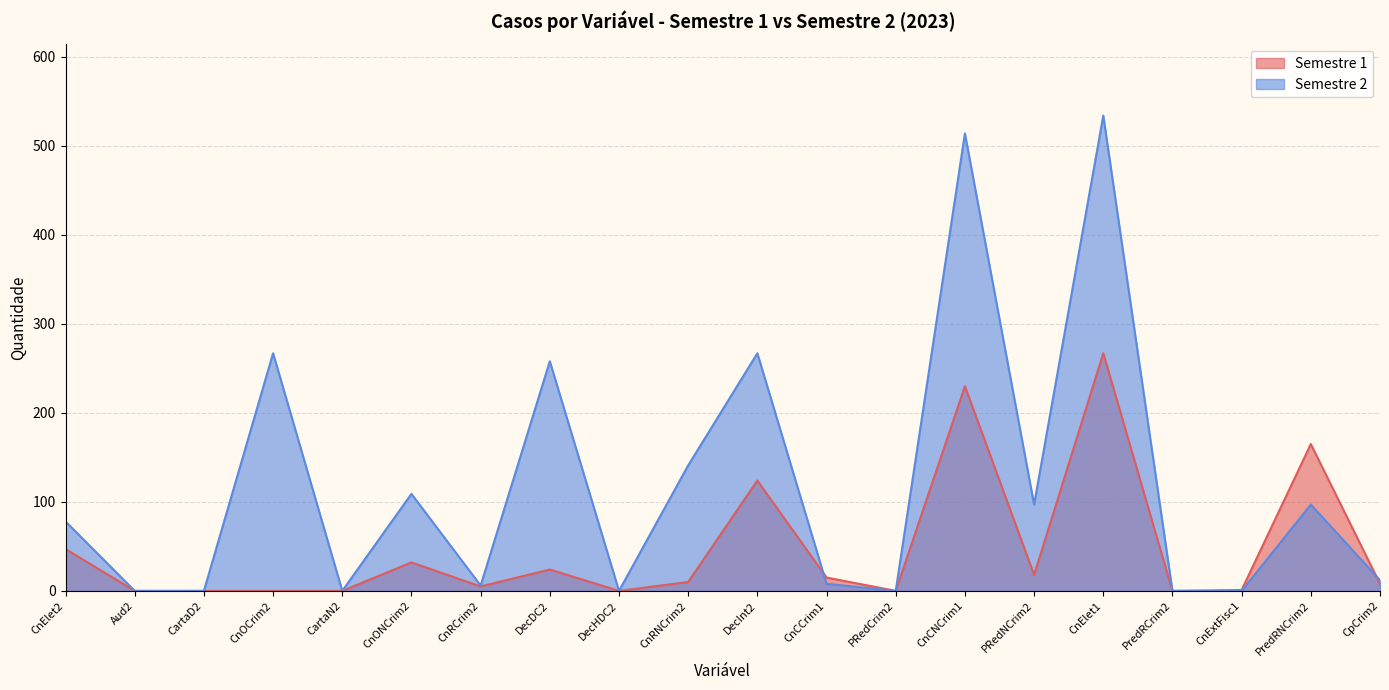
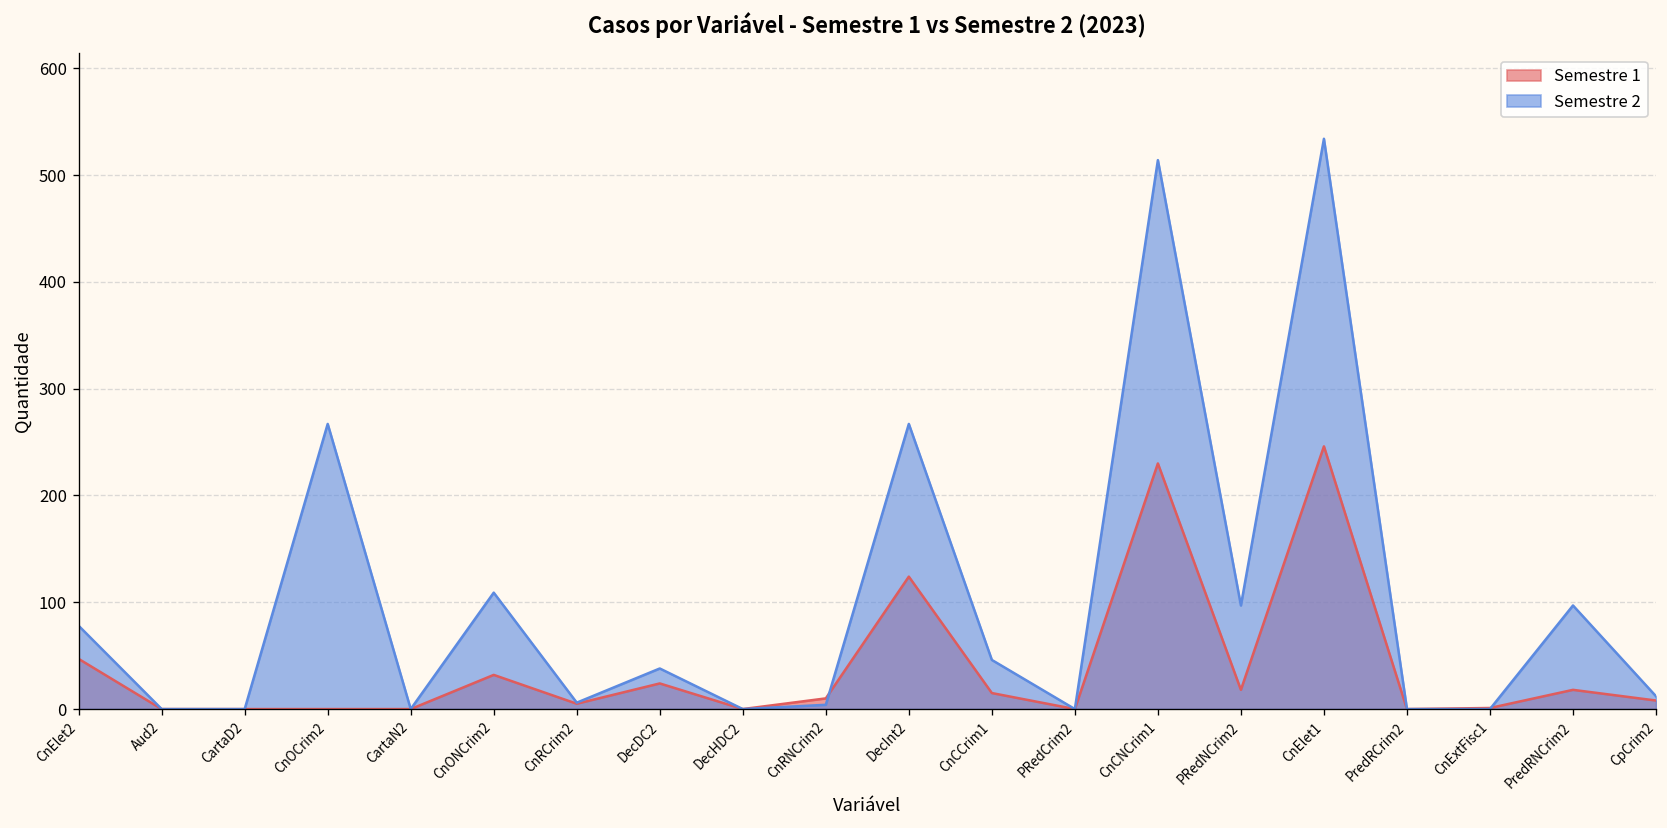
  {
    "Semestre 1": {
      "CnElet2": 50,
      "CnOCrim2": 0,
      "CnONCrim2": 30,
      "DecDC2": 20,
      "CnRNCrim2": 10,
      "DecInt2": 120,
      "CnCCrim1": 20,
      "CnCNCrim1": 230,
      "PRedNCrim2": 20,
-     "CnElet1": 270,
-     "PredRNCrim2": 170,
+     "CnElet1": 250,
+     "PredRNCrim2": 20,
      "CpCrim2": 10
    },
    "Semestre 2": {
      "CnElet2": 80,
      "CnOCrim2": 270,
      "CnONCrim2": 110,
-     "DecDC2": 260,
-     "CnRNCrim2": 140,
+     "DecDC2": 40,
+     "CnRNCrim2": 0,
      "DecInt2": 270,
-     "CnCCrim1": 10,
+     "CnCCrim1": 50,
      "CnCNCrim1": 510,
      "PRedNCrim2": 100,
      "CnElet1": 530,
      "PredRNCrim2": 100,
      "CpCrim2": 10
    }
  }
